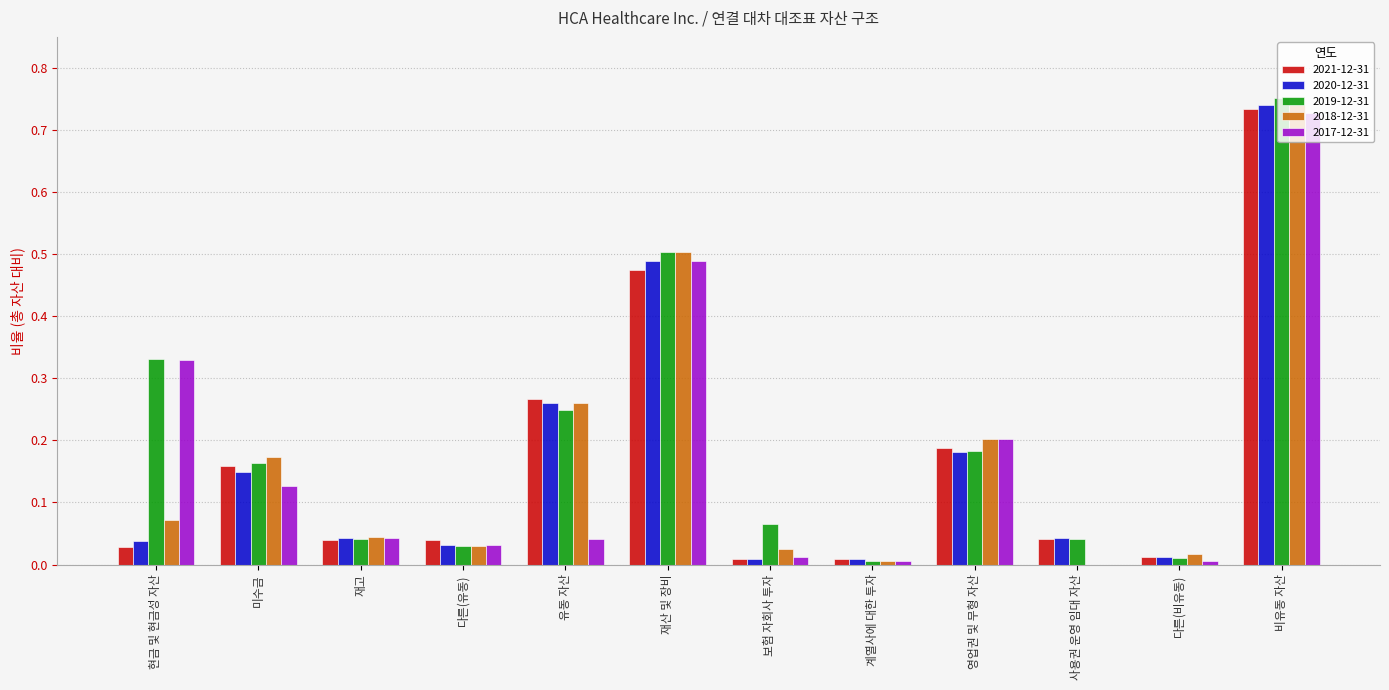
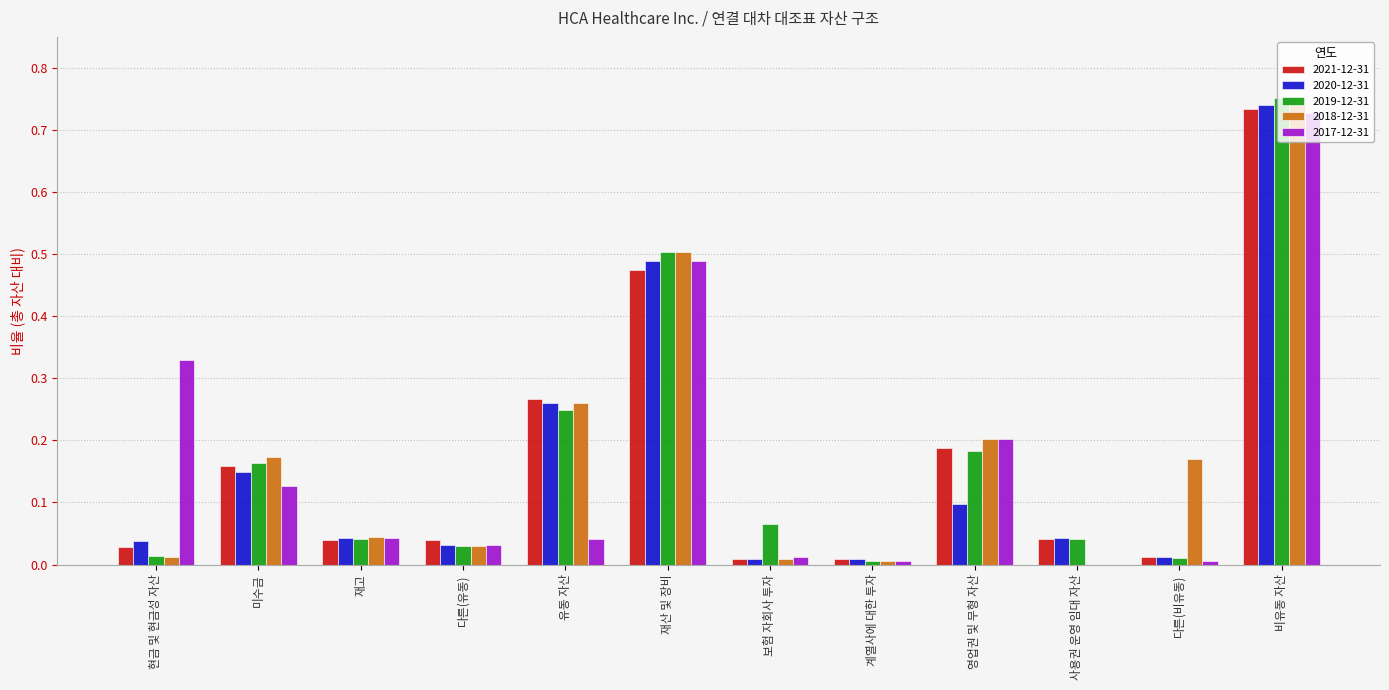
  {
    "2021-12-31": {
      "현금 및 현금성 자산": 0.03,
      "미수금": 0.16,
      "재고": 0.04,
      "다른(유동)": 0.04,
      "유동 자산": 0.27,
      "재산 및 장비": 0.47,
      "보험 자회사 투자": 0.01,
      "계열사에 대한 투자": 0.01,
      "영업권 및 무형 자산": 0.19,
      "사용권 운영 임대 자산": 0.04,
      "다른(비유동)": 0.01,
      "비유동 자산": 0.73
    },
    "2020-12-31": {
      "현금 및 현금성 자산": 0.04,
      "미수금": 0.15,
      "재고": 0.04,
      "다른(유동)": 0.03,
      "유동 자산": 0.26,
      "재산 및 장비": 0.49,
      "보험 자회사 투자": 0.01,
      "계열사에 대한 투자": 0.01,
-     "영업권 및 무형 자산": 0.18,
+     "영업권 및 무형 자산": 0.10,
      "사용권 운영 임대 자산": 0.04,
      "다른(비유동)": 0.01,
      "비유동 자산": 0.74
    },
    "2019-12-31": {
-     "현금 및 현금성 자산": 0.33,
+     "현금 및 현금성 자산": 0.01,
      "미수금": 0.16,
      "재고": 0.04,
      "다른(유동)": 0.03,
      "유동 자산": 0.25,
      "재산 및 장비": 0.50,
      "보험 자회사 투자": 0.07,
      "계열사에 대한 투자": 0.01,
      "영업권 및 무형 자산": 0.18,
      "사용권 운영 임대 자산": 0.04,
      "다른(비유동)": 0.01
    },
    "2018-12-31": {
-     "현금 및 현금성 자산": 0.07,
+     "현금 및 현금성 자산": 0.01,
      "미수금": 0.17,
      "재고": 0.04,
      "다른(유동)": 0.03,
      "유동 자산": 0.26,
      "재산 및 장비": 0.50,
-     "보험 자회사 투자": 0.03,
+     "보험 자회사 투자": 0.01,
      "계열사에 대한 투자": 0.01,
      "영업권 및 무형 자산": 0.20,
      "사용권 운영 임대 자산": 0.00,
-     "다른(비유동)": 0.02
+     "다른(비유동)": 0.17
    },
    "2017-12-31": {
      "현금 및 현금성 자산": 0.33,
      "미수금": 0.13,
      "재고": 0.04,
      "다른(유동)": 0.03,
      "유동 자산": 0.04,
      "재산 및 장비": 0.49,
      "보험 자회사 투자": 0.01,
      "계열사에 대한 투자": 0.01,
      "영업권 및 무형 자산": 0.20,
      "사용권 운영 임대 자산": 0.00,
      "다른(비유동)": 0.01
    }
  }
